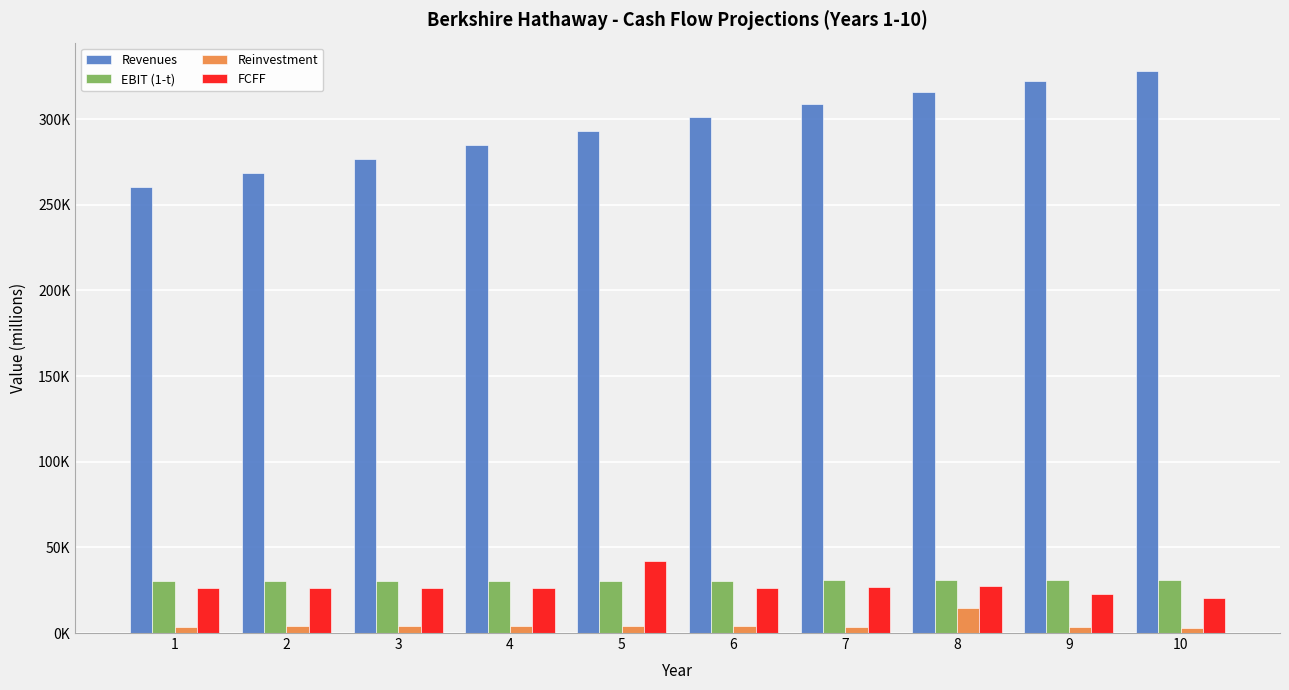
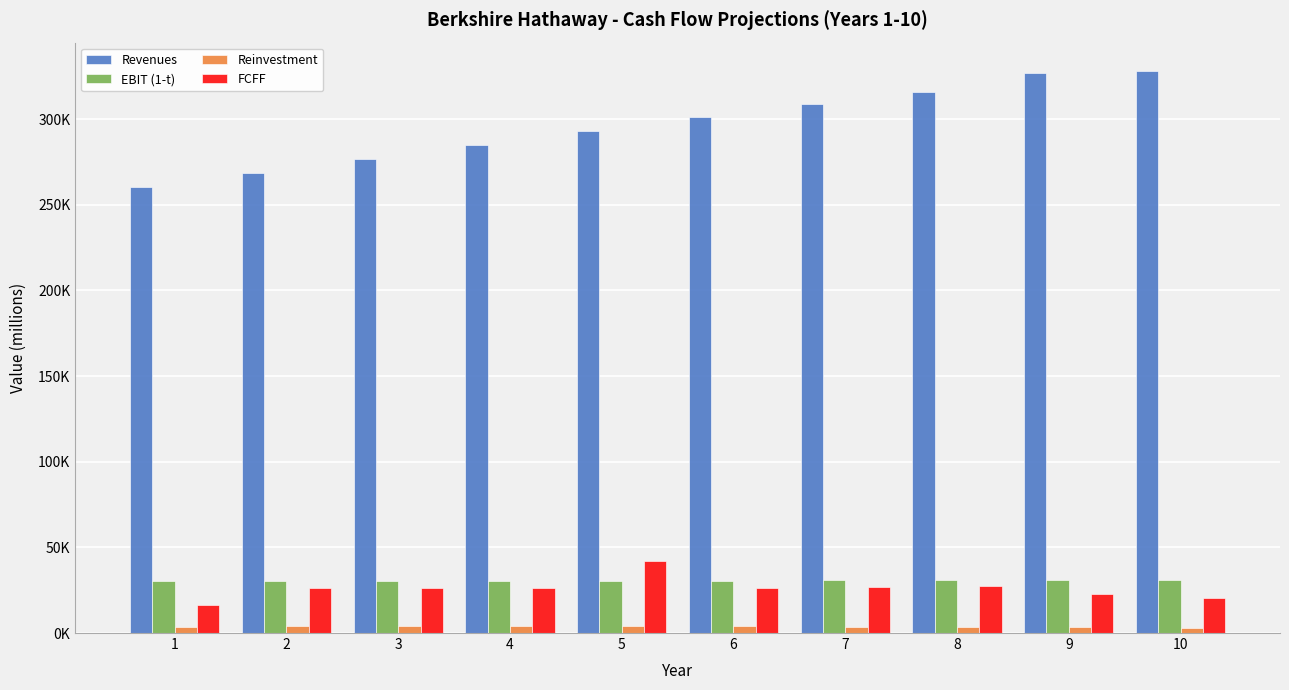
  {
    "Revenues": {
      "1": 261000,
      "2": 268000,
      "3": 276000,
      "4": 285000,
      "5": 293000,
      "6": 301000,
      "7": 309000,
      "8": 316000,
-     "9": 322000,
+     "9": 327000,
      "10": 328000
    },
    "EBIT (1-t)": {
      "1": 30000,
      "2": 30000,
      "3": 30000,
      "4": 30000,
      "5": 30000,
      "6": 30000,
      "7": 31000,
      "8": 31000,
      "9": 31000,
      "10": 31000
    },
    "Reinvestment": {
      "1": 4000,
      "2": 4000,
      "3": 4000,
      "4": 4000,
      "5": 4000,
      "6": 4000,
      "7": 4000,
-     "8": 15000,
+     "8": 4000,
      "9": 3000,
      "10": 3000
    },
    "FCFF": {
-     "1": 26000,
+     "1": 16000,
      "2": 26000,
      "3": 26000,
      "4": 26000,
      "5": 42000,
      "6": 26000,
      "7": 27000,
      "8": 27000,
      "9": 23000,
      "10": 20000
    }
  }
